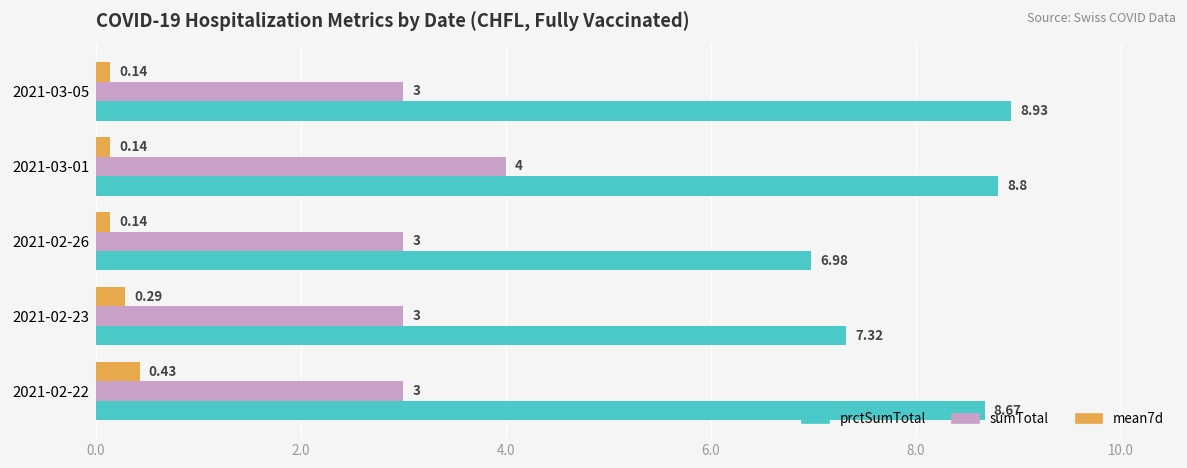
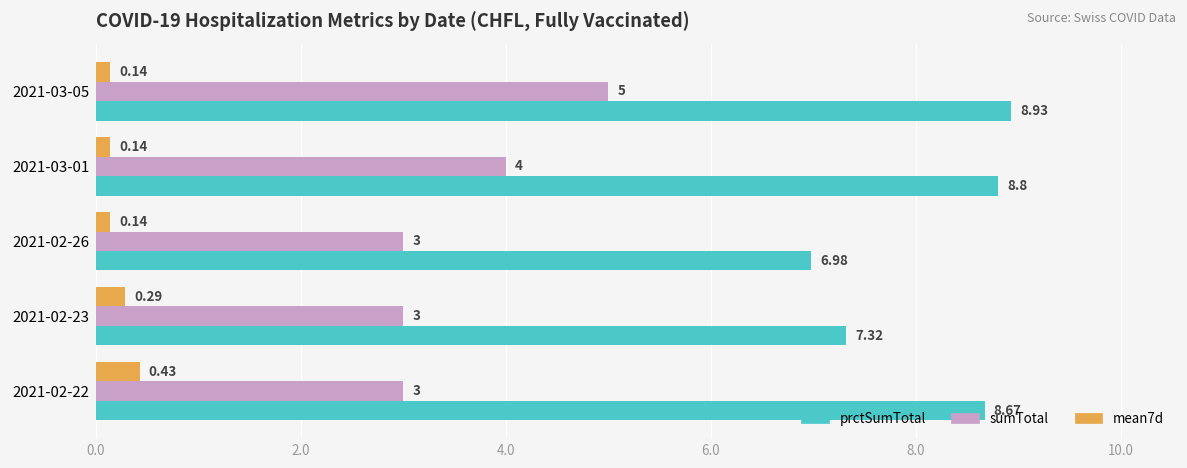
  {
    "prctSumTotal": {
      "2021-03-05": 8.93,
      "2021-03-01": 8.8,
      "2021-02-26": 6.98,
      "2021-02-23": 7.32,
      "2021-02-22": 8.67
    },
    "sumTotal": {
-     "2021-03-05": 3,
+     "2021-03-05": 5,
      "2021-03-01": 4,
      "2021-02-26": 3,
      "2021-02-23": 3,
      "2021-02-22": 3
    },
    "mean7d": {
      "2021-03-05": 0.14,
      "2021-03-01": 0.14,
      "2021-02-26": 0.14,
      "2021-02-23": 0.29,
      "2021-02-22": 0.43
    }
  }
